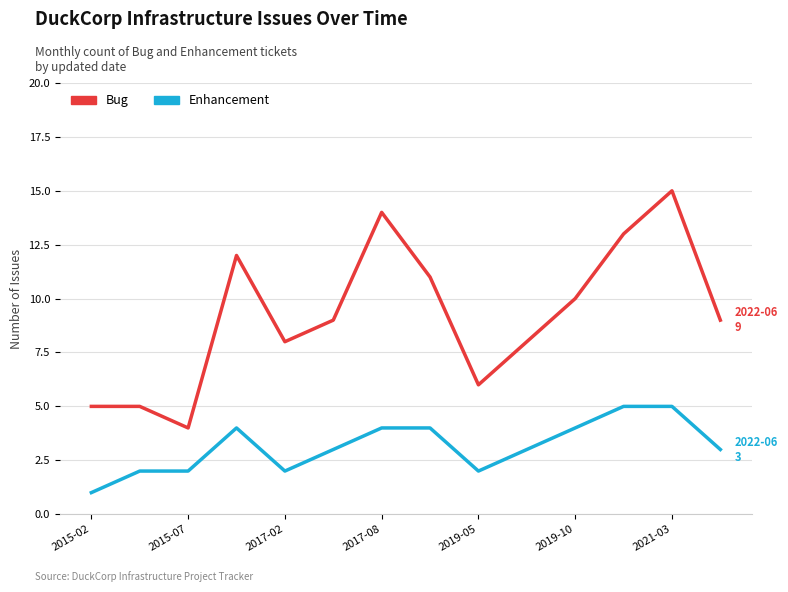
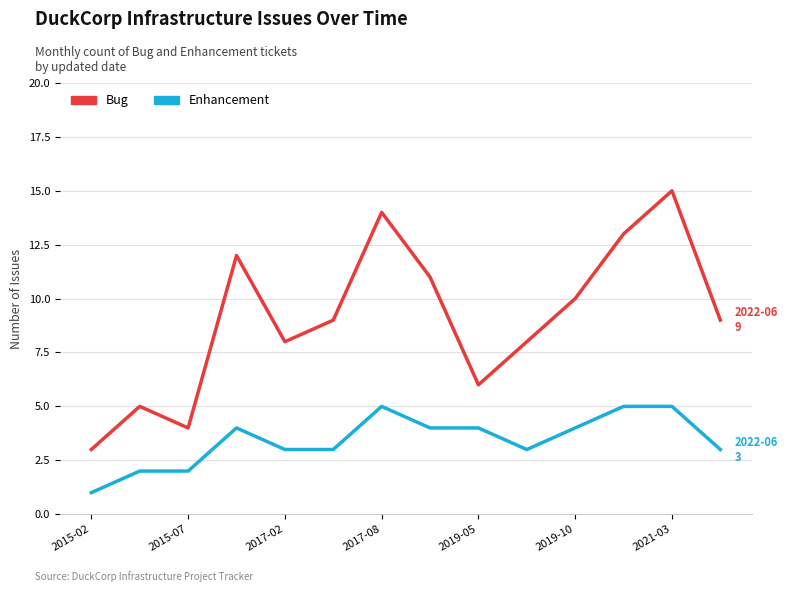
  {
    "Bug": {
-     "2015-02": 5,
+     "2015-02": 3,
      "2015-07": 4,
      "2017-02": 8,
      "2017-08": 14,
      "2019-05": 6,
      "2019-10": 10,
      "2021-03": 15
    },
    "Enhancement": {
      "2015-02": 1,
      "2015-07": 2,
-     "2017-02": 2,
-     "2017-08": 4,
-     "2019-05": 2,
+     "2017-02": 3,
+     "2017-08": 5,
+     "2019-05": 4,
      "2019-10": 4,
      "2021-03": 5
    }
  }
